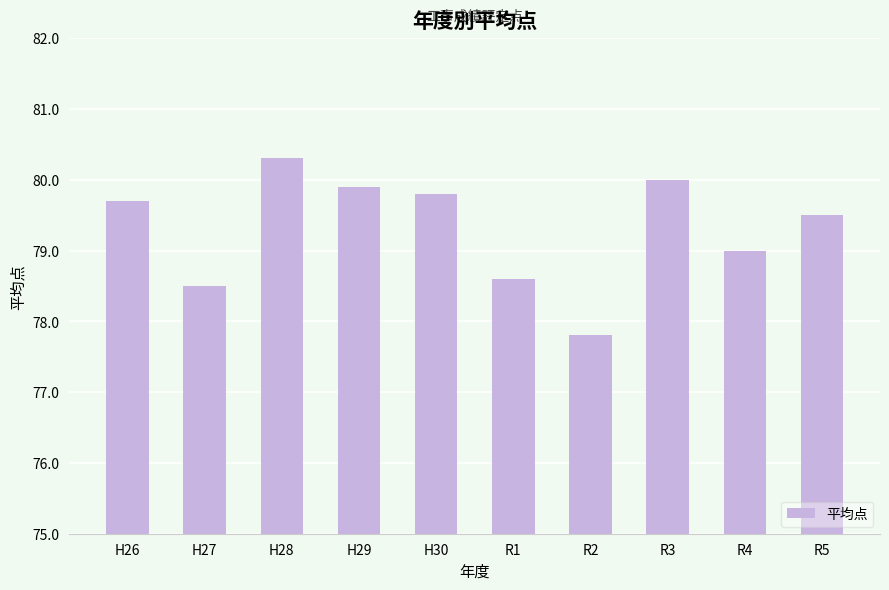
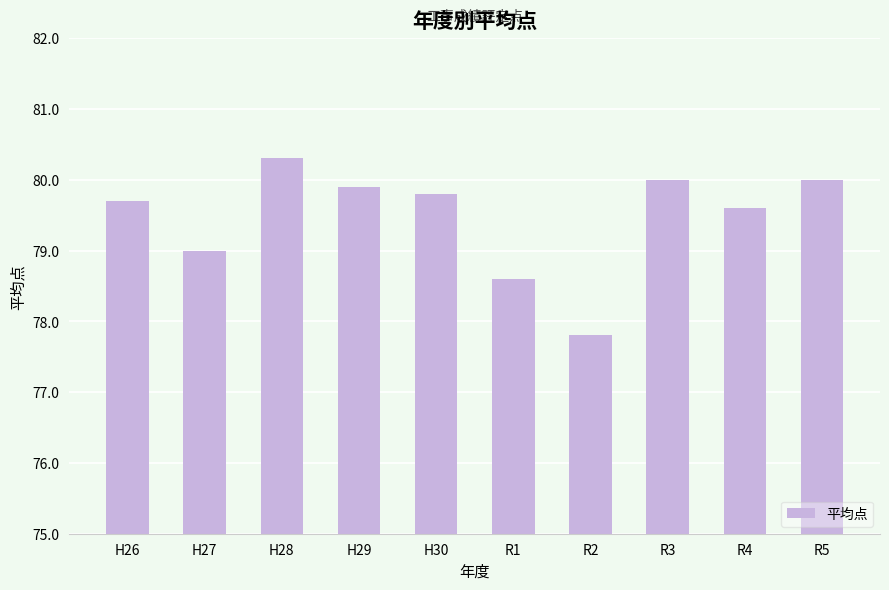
  {
    "H26": 79.7,
-   "H27": 78.5,
+   "H27": 79.0,
    "H28": 80.3,
    "H29": 79.9,
    "H30": 79.8,
    "R1": 78.6,
    "R2": 77.8,
    "R3": 80.0,
-   "R4": 79.0,
-   "R5": 79.5
+   "R4": 79.6,
+   "R5": 80.0
  }
